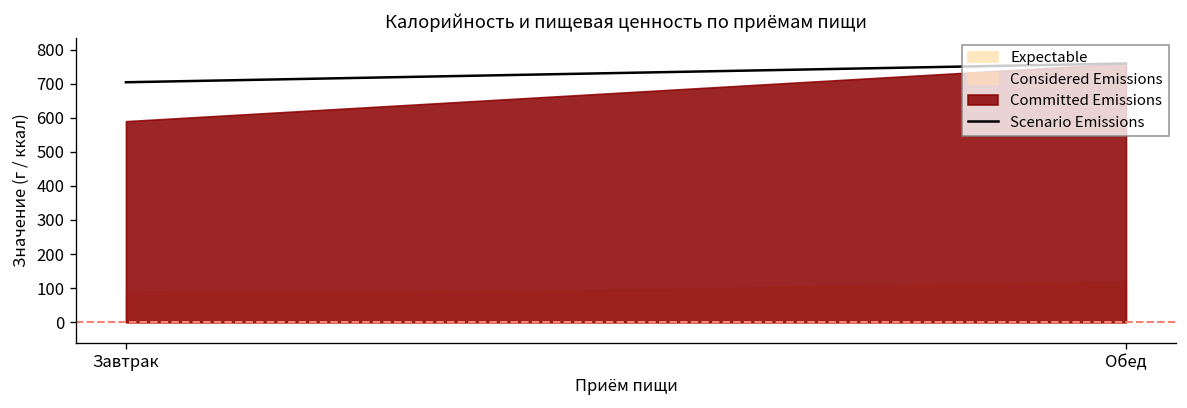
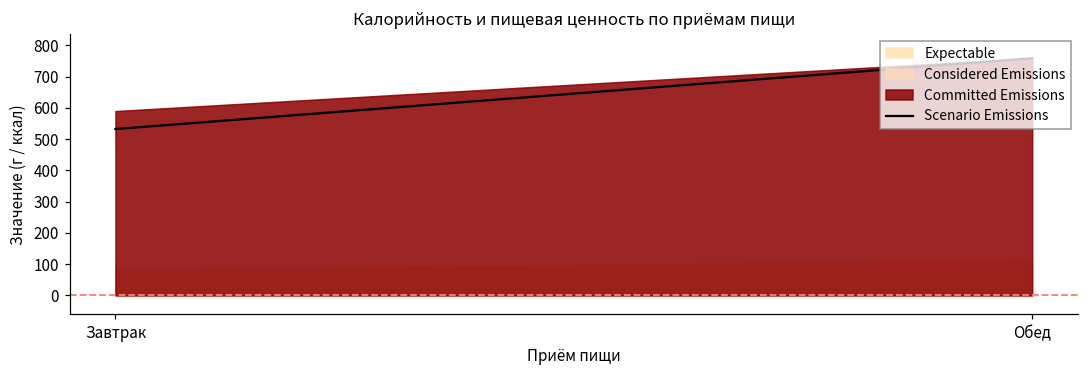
  {
    "Scenario Emissions": {
-     "Завтрак": 700
+     "Завтрак": 530
    },
    "Committed Emissions": {
      "Завтрак": 590
    }
  }
